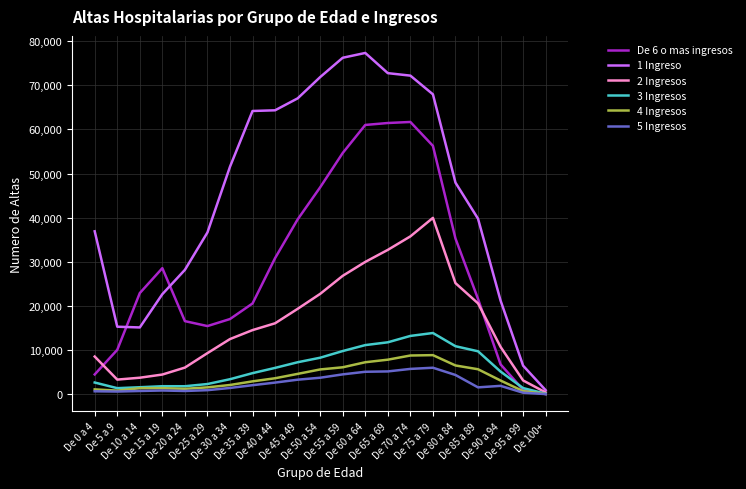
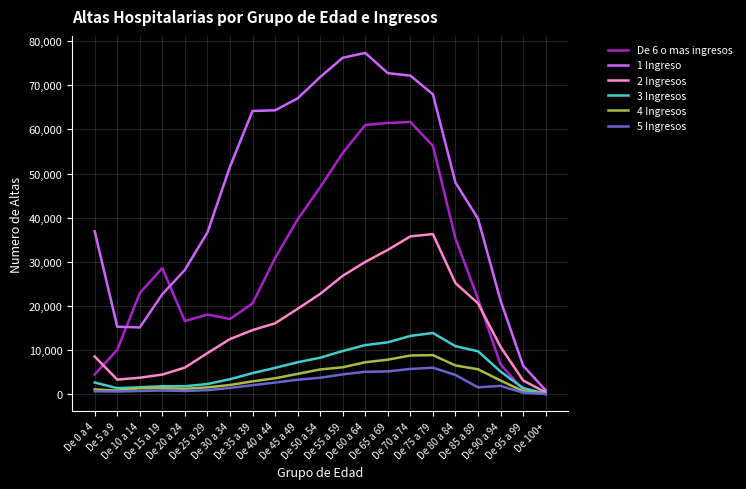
  {
    "De 6 o mas ingresos": {
      "De 0 a 4": "4,000",
      "De 5 a 9": "10,000",
      "De 10 a 14": "23,000",
      "De 15 a 19": "29,000",
      "De 20 a 24": "17,000",
-     "De 25 a 29": "15,000",
+     "De 25 a 29": "18,000",
      "De 30 a 34": "17,000",
      "De 35 a 39": "21,000",
      "De 40 a 44": "31,000",
      "De 45 a 49": "40,000",
      "De 50 a 54": "47,000",
      "De 55 a 59": "55,000",
      "De 60 a 64": "61,000",
      "De 65 a 69": "61,000",
      "De 70 a 74": "62,000",
      "De 75 a 79": "56,000",
      "De 80 a 84": "35,000",
      "De 85 a 89": "22,000",
      "De 90 a 94": "7,000"
    },
    "1 Ingreso": {
      "De 0 a 4": "37,000",
      "De 5 a 9": "15,000",
      "De 10 a 14": "15,000",
      "De 15 a 19": "23,000",
      "De 20 a 24": "28,000",
      "De 25 a 29": "37,000",
      "De 30 a 34": "52,000",
      "De 35 a 39": "64,000",
      "De 40 a 44": "64,000",
      "De 45 a 49": "67,000",
      "De 50 a 54": "72,000",
      "De 55 a 59": "76,000",
      "De 60 a 64": "77,000",
      "De 65 a 69": "73,000",
      "De 70 a 74": "72,000",
      "De 75 a 79": "68,000",
      "De 80 a 84": "48,000",
      "De 85 a 89": "40,000",
      "De 90 a 94": "21,000",
      "De 95 a 99": "6,000"
    },
    "2 Ingresos": {
      "De 0 a 4": "9,000",
      "De 5 a 9": "3,000",
      "De 10 a 14": "4,000",
      "De 15 a 19": "4,000",
      "De 20 a 24": "6,000",
      "De 25 a 29": "9,000",
      "De 30 a 34": "13,000",
      "De 35 a 39": "15,000",
      "De 40 a 44": "16,000",
      "De 45 a 49": "19,000",
      "De 50 a 54": "23,000",
      "De 55 a 59": "27,000",
      "De 60 a 64": "30,000",
      "De 65 a 69": "33,000",
      "De 70 a 74": "36,000",
-     "De 75 a 79": "40,000",
+     "De 75 a 79": "36,000",
      "De 80 a 84": "25,000",
      "De 85 a 89": "21,000",
      "De 90 a 94": "11,000",
      "De 95 a 99": "3,000"
    },
    "3 Ingresos": {
      "De 0 a 4": "3,000",
      "De 20 a 24": "2,000",
      "De 25 a 29": "2,000",
      "De 30 a 34": "3,000",
      "De 35 a 39": "5,000",
      "De 40 a 44": "6,000",
      "De 45 a 49": "7,000",
      "De 50 a 54": "8,000",
      "De 55 a 59": "10,000",
      "De 60 a 64": "11,000",
      "De 65 a 69": "12,000",
      "De 70 a 74": "13,000",
      "De 75 a 79": "14,000",
      "De 80 a 84": "11,000",
      "De 85 a 89": "10,000",
      "De 90 a 94": "5,000"
    },
    "4 Ingresos": {
      "De 25 a 29": "2,000",
      "De 30 a 34": "2,000",
      "De 35 a 39": "3,000",
      "De 40 a 44": "4,000",
      "De 45 a 49": "5,000",
      "De 50 a 54": "6,000",
      "De 55 a 59": "6,000",
      "De 60 a 64": "7,000",
      "De 65 a 69": "8,000",
      "De 70 a 74": "9,000",
      "De 75 a 79": "9,000",
      "De 80 a 84": "7,000",
      "De 85 a 89": "6,000",
      "De 90 a 94": "3,000"
    },
    "5 Ingresos": {
      "De 10 a 14": "1,000",
      "De 25 a 29": "1,000",
      "De 30 a 34": "1,000",
      "De 35 a 39": "2,000",
      "De 40 a 44": "3,000",
      "De 45 a 49": "3,000",
      "De 50 a 54": "4,000",
      "De 55 a 59": "5,000",
      "De 60 a 64": "5,000",
      "De 65 a 69": "5,000",
      "De 70 a 74": "6,000",
      "De 75 a 79": "6,000",
      "De 80 a 84": "4,000",
      "De 85 a 89": "2,000",
      "De 90 a 94": "2,000"
    }
  }
